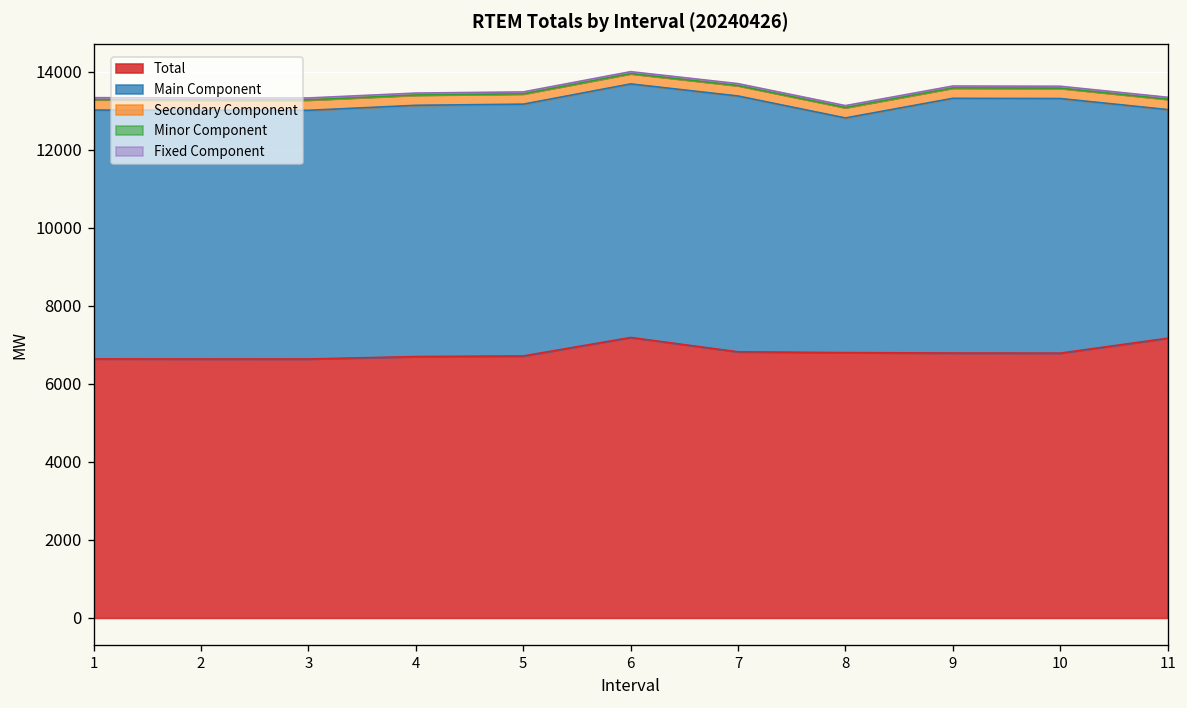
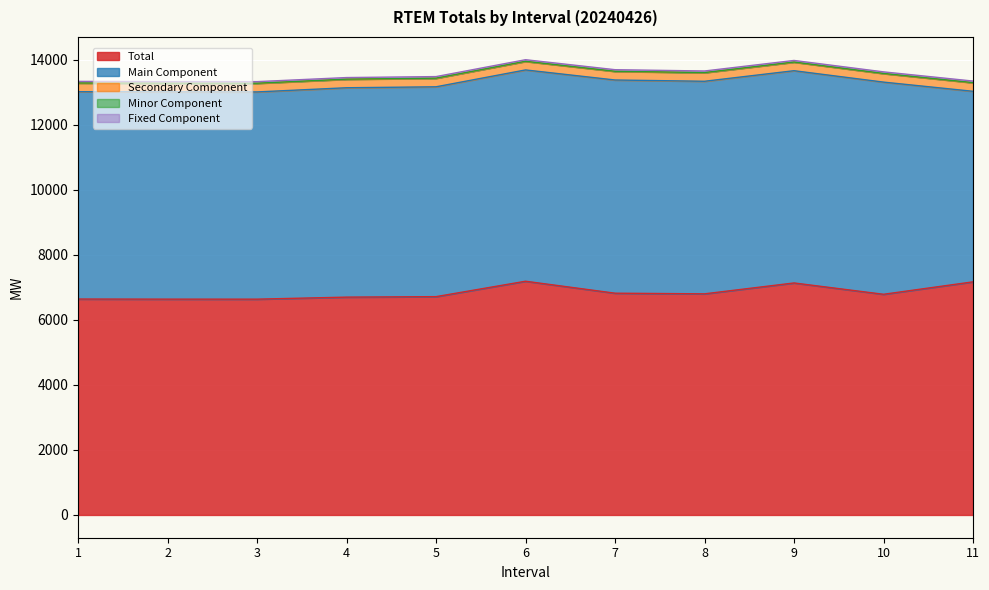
  {
    "Total": {
      "1": 6600,
      "2": 6600,
      "3": 6600,
      "4": 6700,
      "5": 6700,
      "6": 7200,
      "7": 6800,
      "8": 6800,
-     "9": 6800,
+     "9": 7100,
      "10": 6800,
      "11": 7200
    },
    "Main Component": {
      "1": 6400,
      "3": 6400,
      "4": 6400,
      "5": 6500,
      "6": 6500,
      "7": 6600,
-     "8": 6000,
+     "8": 6500,
      "9": 6500,
      "10": 6500,
      "11": 5900
    }
  }
